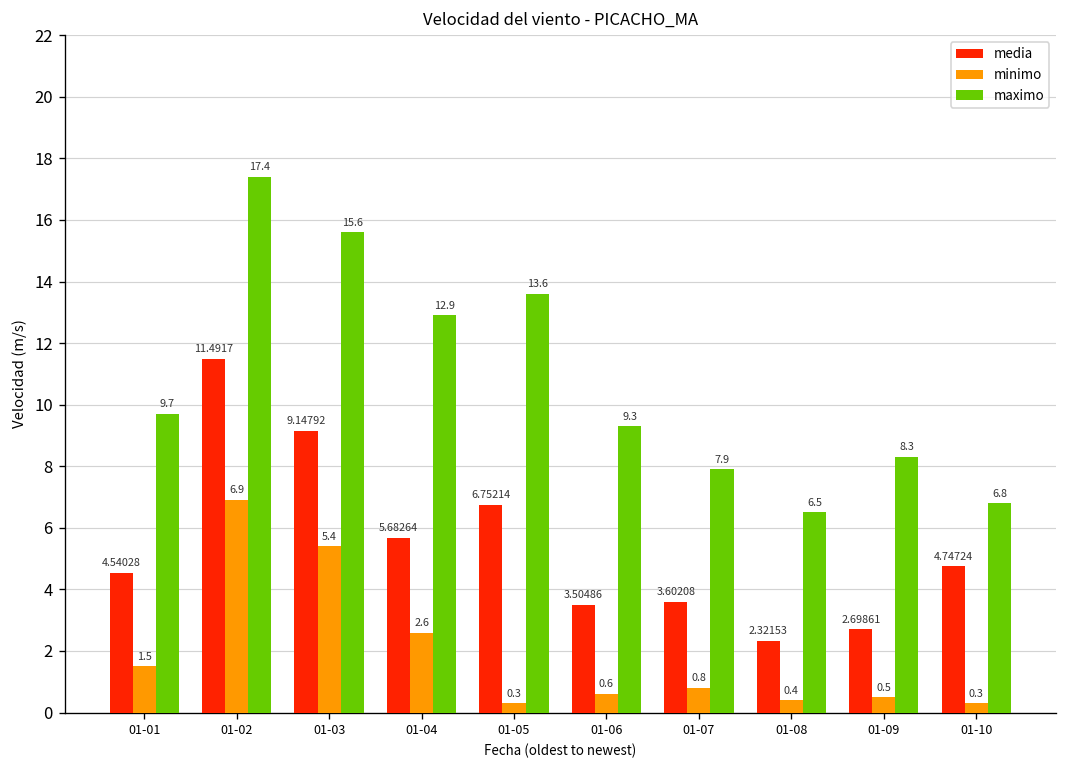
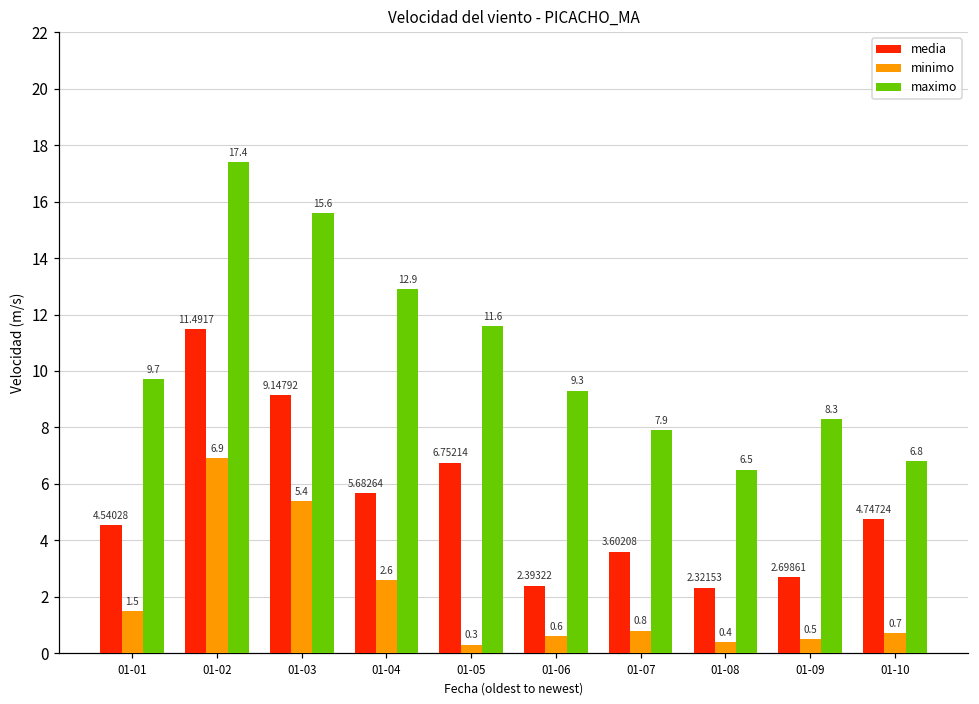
  {
    "media": {
      "01-01": 4.54028,
      "01-02": 11.4917,
      "01-03": 9.14792,
      "01-04": 5.68264,
      "01-05": 6.75214,
-     "01-06": 3.50486,
+     "01-06": 2.39322,
      "01-07": 3.60208,
      "01-08": 2.32153,
      "01-09": 2.69861,
      "01-10": 4.74724
    },
    "minimo": {
      "01-01": 1.5,
      "01-02": 6.9,
      "01-03": 5.4,
      "01-04": 2.6,
      "01-05": 0.3,
      "01-06": 0.6,
      "01-07": 0.8,
      "01-08": 0.4,
      "01-09": 0.5,
-     "01-10": 0.3
+     "01-10": 0.7
    },
    "maximo": {
      "01-01": 9.7,
      "01-02": 17.4,
      "01-03": 15.6,
      "01-04": 12.9,
-     "01-05": 13.6,
+     "01-05": 11.6,
      "01-06": 9.3,
      "01-07": 7.9,
      "01-08": 6.5,
      "01-09": 8.3,
      "01-10": 6.8
    }
  }
